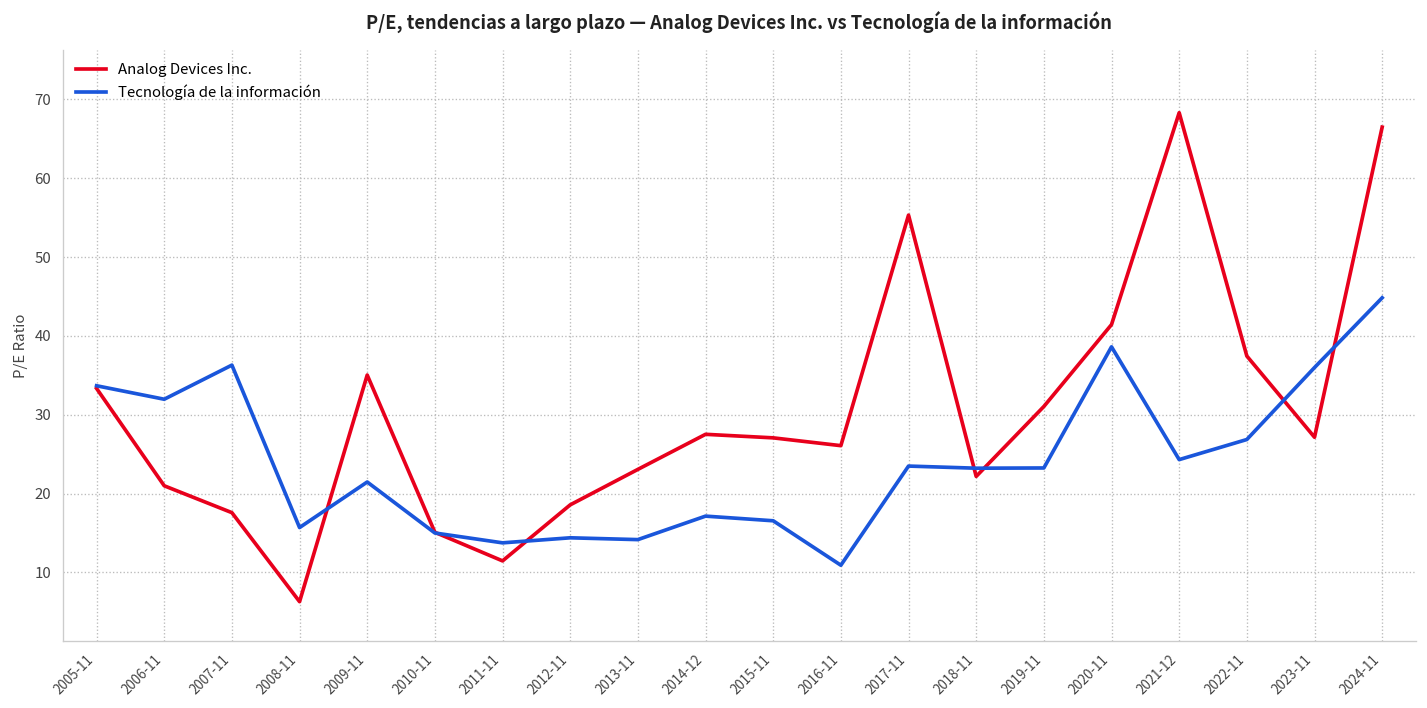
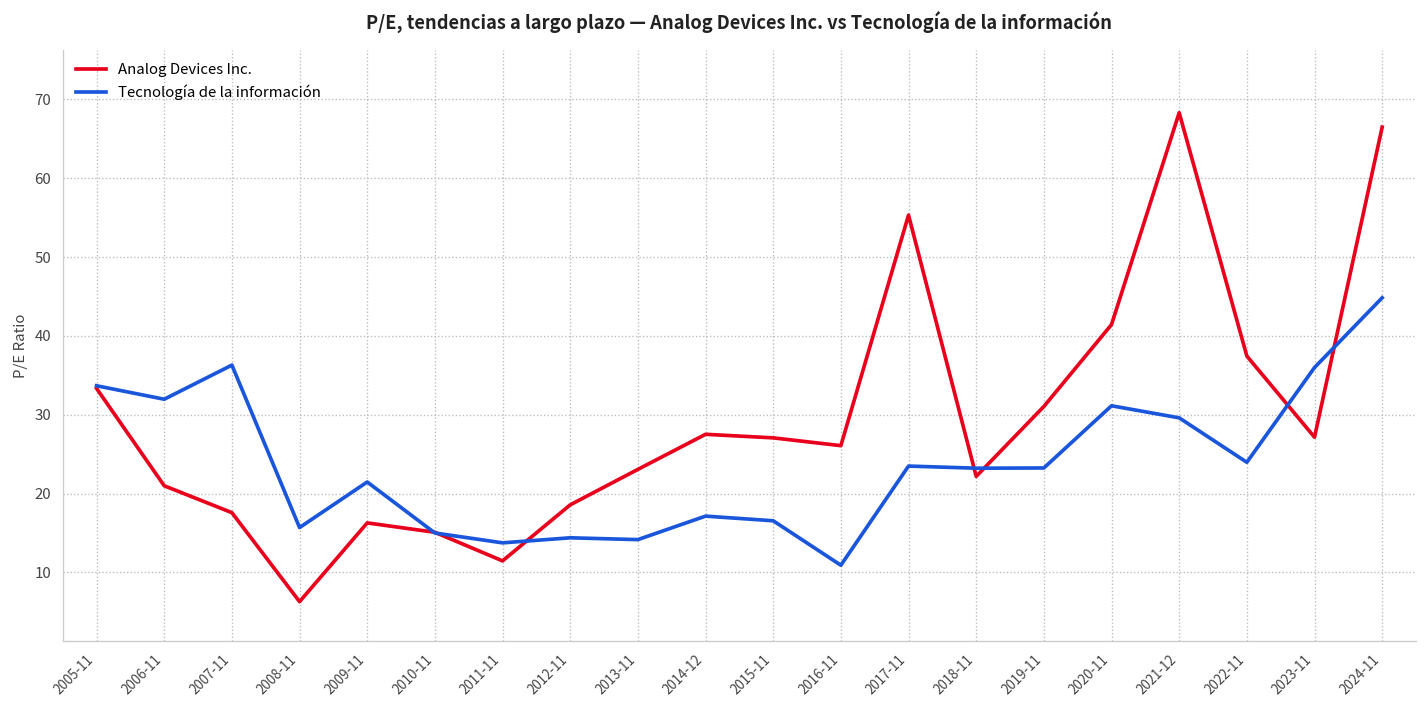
  {
    "Analog Devices Inc.": {
      "2006-11": 21,
      "2007-11": 18,
      "2008-11": 6,
-     "2009-11": 35,
+     "2009-11": 16,
      "2011-11": 11,
      "2012-11": 19,
      "2013-11": 23,
      "2014-12": 28,
      "2015-11": 27,
      "2016-11": 26,
      "2017-11": 55,
      "2018-11": 22,
      "2019-11": 31,
      "2020-11": 41,
      "2021-12": 68,
      "2022-11": 37,
      "2023-11": 27,
      "2024-11": 66
    },
    "Tecnología de la información": {
      "2006-11": 32,
      "2007-11": 36,
      "2008-11": 16,
      "2009-11": 21,
      "2011-11": 14,
      "2012-11": 14,
      "2013-11": 14,
      "2014-12": 17,
      "2015-11": 17,
      "2016-11": 11,
      "2017-11": 23,
      "2018-11": 23,
      "2019-11": 23,
-     "2020-11": 39,
-     "2021-12": 24,
-     "2022-11": 27,
+     "2020-11": 31,
+     "2021-12": 30,
+     "2022-11": 24,
      "2023-11": 36,
      "2024-11": 45
    }
  }
